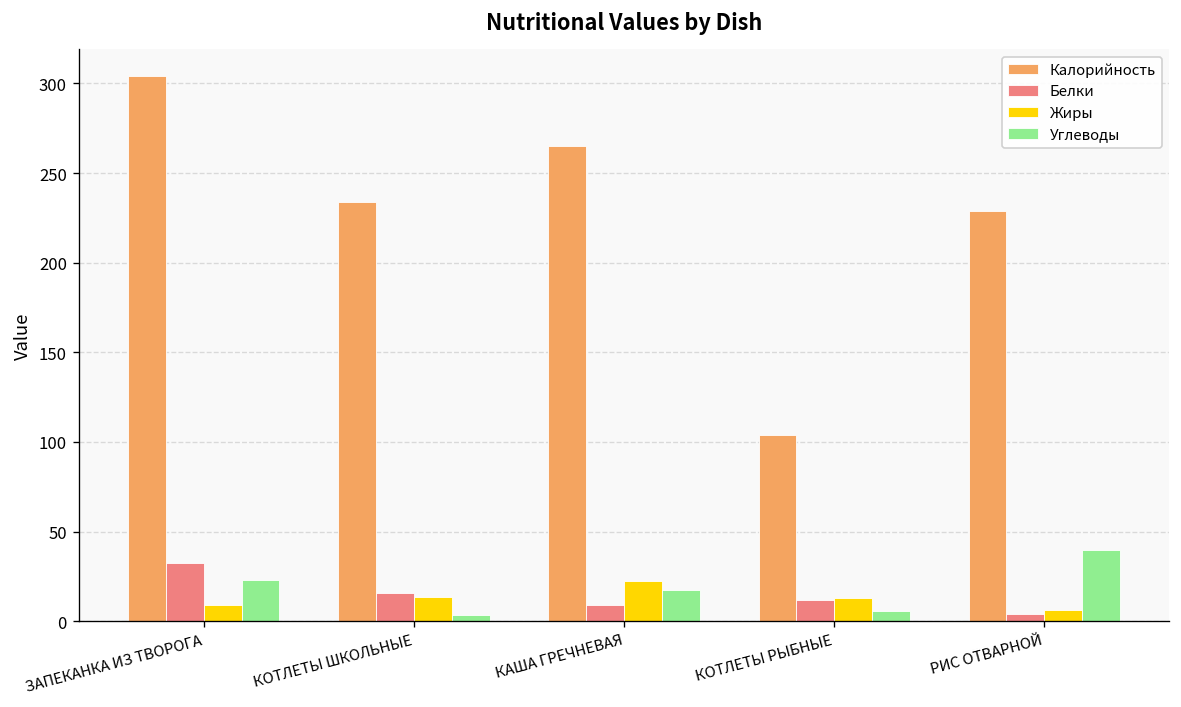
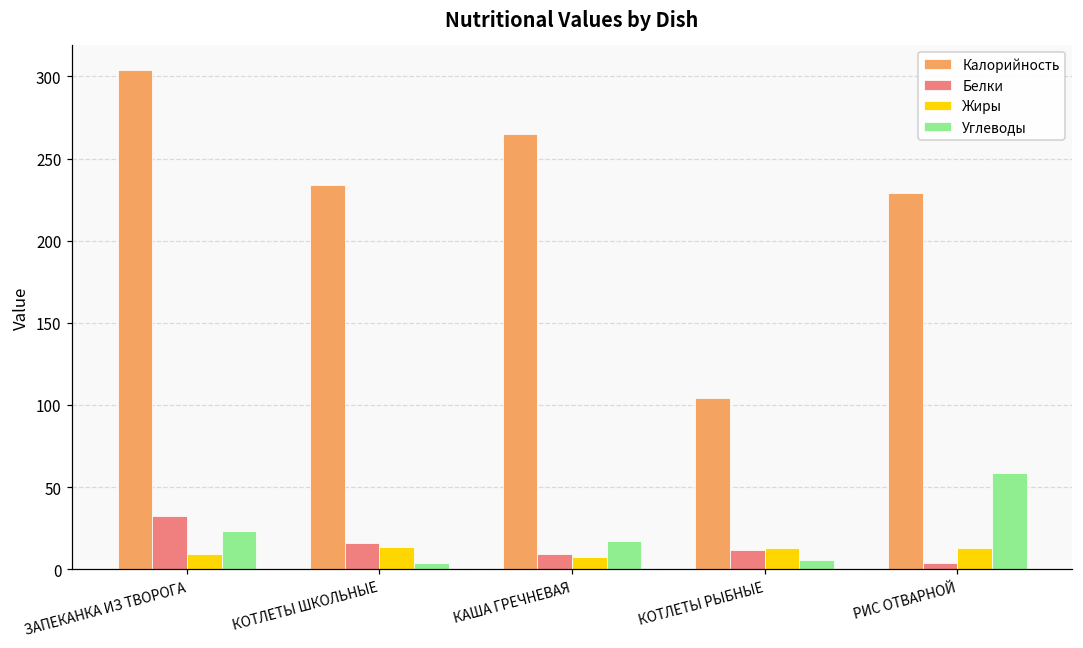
  {
    "Жиры": {
      "ЗАПЕКАНКА ИЗ ТВОРОГА": 9,
      "КОТЛЕТЫ ШКОЛЬНЫЕ": 13,
-     "КАША ГРЕЧНЕВАЯ": 22,
+     "КАША ГРЕЧНЕВАЯ": 7,
      "КОТЛЕТЫ РЫБНЫЕ": 13,
-     "РИС ОТВАРНОЙ": 6
+     "РИС ОТВАРНОЙ": 13
    },
    "Углеводы": {
      "ЗАПЕКАНКА ИЗ ТВОРОГА": 23,
      "КОТЛЕТЫ ШКОЛЬНЫЕ": 4,
      "КАША ГРЕЧНЕВАЯ": 17,
      "КОТЛЕТЫ РЫБНЫЕ": 5,
-     "РИС ОТВАРНОЙ": 40
+     "РИС ОТВАРНОЙ": 59
    }
  }
